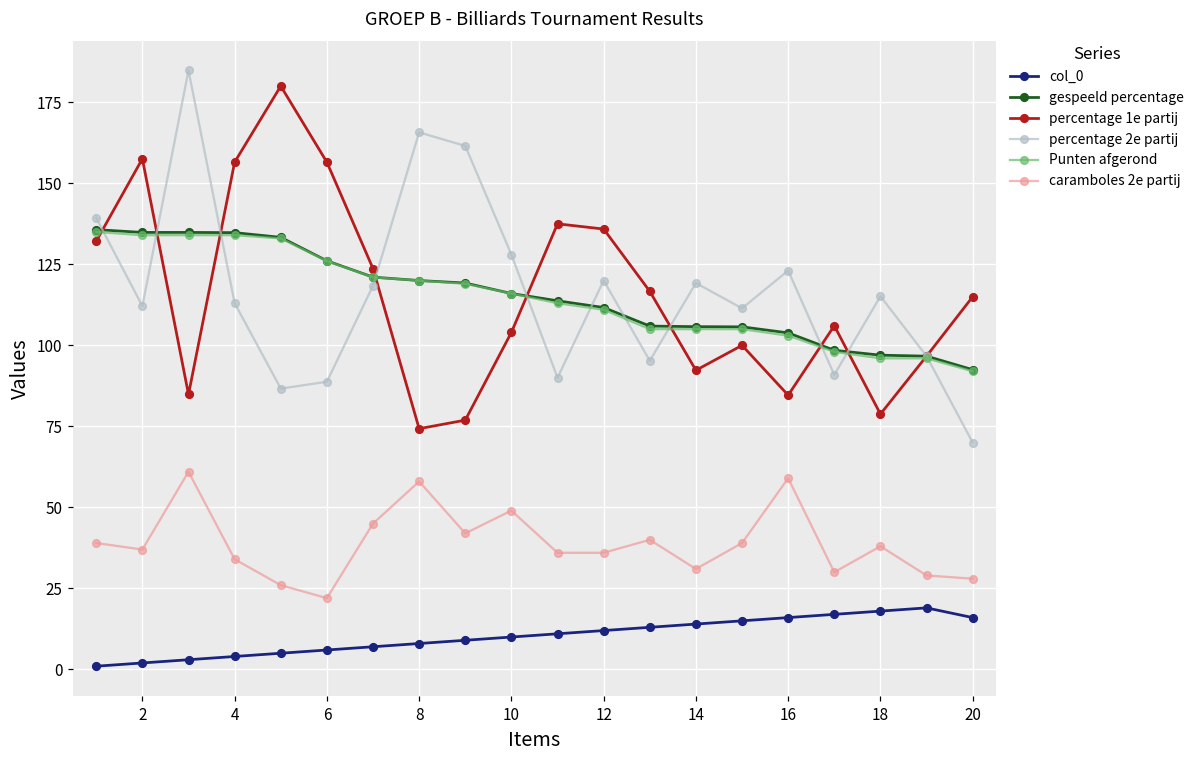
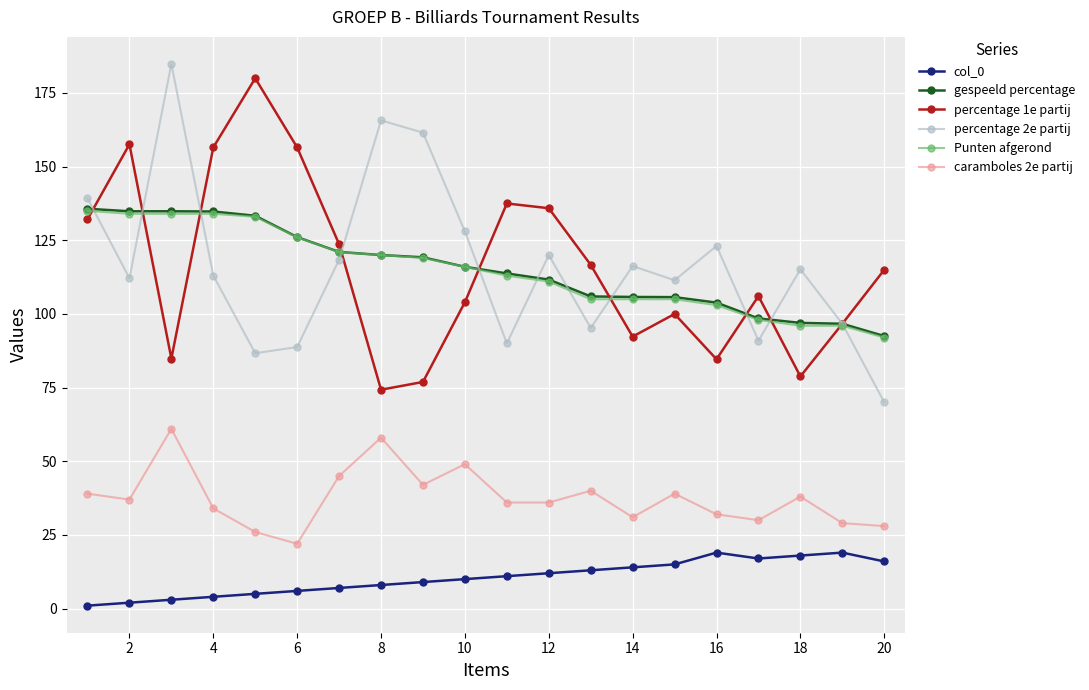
  {
    "col_0": {
      "2": 2,
      "4": 4,
      "6": 6,
      "8": 8,
      "10": 10,
      "12": 12,
      "14": 14,
-     "16": 16,
+     "16": 19,
      "18": 18,
      "20": 16
    },
    "gespeeld percentage": {
      "18": 97
    },
    "percentage 1e partij": {
      "2": 158,
      "4": 157,
      "6": 157,
      "8": 74,
      "10": 104,
      "12": 136,
      "14": 92,
      "16": 85,
      "18": 79,
      "20": 115
    },
    "percentage 2e partij": {
      "2": 112,
      "4": 113,
      "6": 89,
      "8": 166,
      "10": 128,
      "12": 120,
-     "14": 119,
+     "14": 116,
      "16": 123,
      "18": 115,
      "20": 70
    },
    "Punten afgerond": {
      "18": 96
    },
    "caramboles 2e partij": {
      "2": 37,
      "4": 34,
      "6": 22,
      "8": 58,
      "10": 49,
      "12": 36,
      "14": 31,
-     "16": 59,
+     "16": 32,
      "18": 38,
      "20": 28
    }
  }
